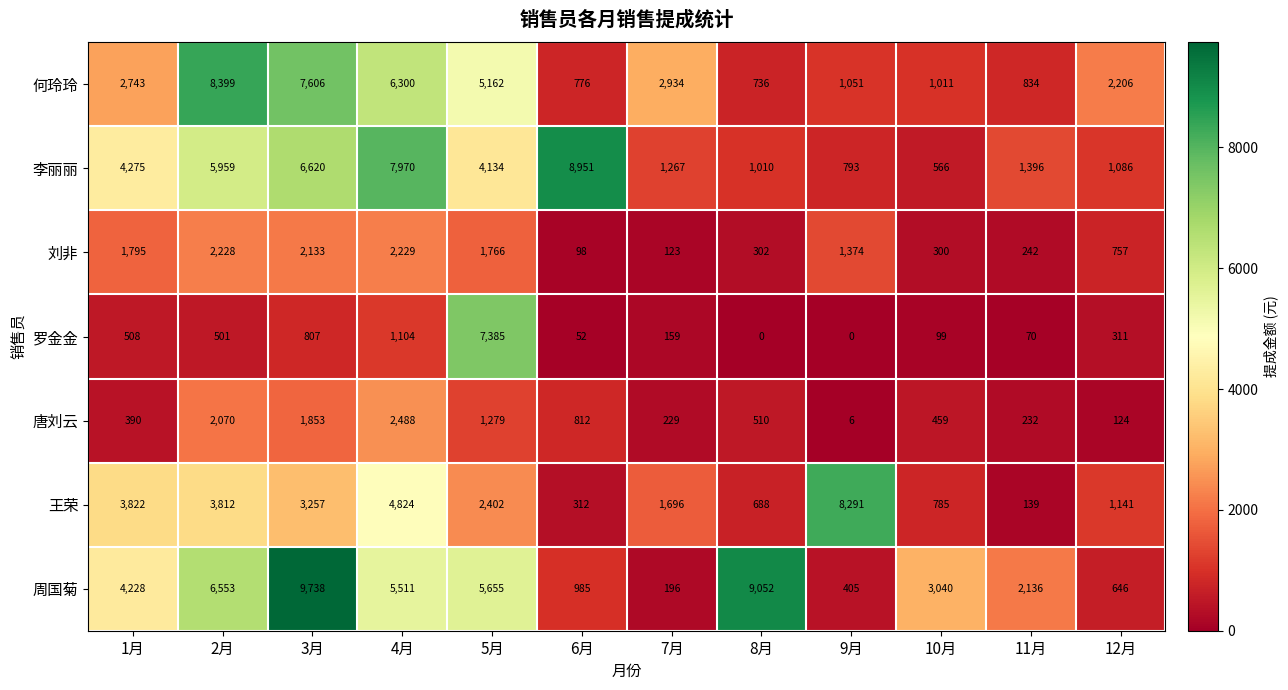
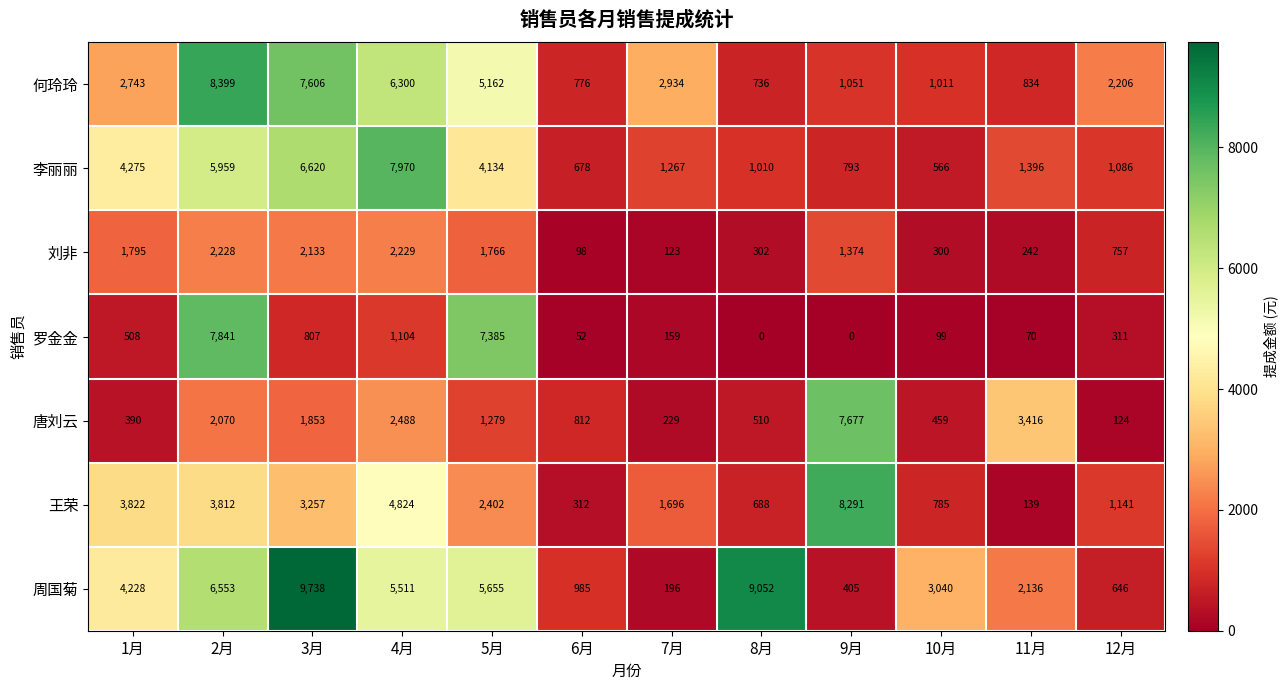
  {
    "何玲玲": {
      "1月": "2,743",
      "2月": "8,399",
      "3月": "7,606",
      "4月": "6,300",
      "5月": "5,162",
      "6月": "776",
      "7月": "2,934",
      "8月": "736",
      "9月": "1,051",
      "10月": "1,011",
      "11月": "834",
      "12月": "2,206"
    },
    "李丽丽": {
      "1月": "4,275",
      "2月": "5,959",
      "3月": "6,620",
      "4月": "7,970",
      "5月": "4,134",
-     "6月": "8,951",
+     "6月": "678",
      "7月": "1,267",
      "8月": "1,010",
      "9月": "793",
      "10月": "566",
      "11月": "1,396",
      "12月": "1,086"
    },
    "刘非": {
      "1月": "1,795",
      "2月": "2,228",
      "3月": "2,133",
      "4月": "2,229",
      "5月": "1,766",
      "6月": "98",
      "7月": "123",
      "8月": "302",
      "9月": "1,374",
      "10月": "300",
      "11月": "242",
      "12月": "757"
    },
    "罗金金": {
      "1月": "508",
-     "2月": "501",
+     "2月": "7,841",
      "3月": "807",
      "4月": "1,104",
      "5月": "7,385",
      "6月": "52",
      "7月": "159",
      "8月": "0",
      "9月": "0",
      "10月": "99",
      "11月": "70",
      "12月": "311"
    },
    "唐刘云": {
      "1月": "390",
      "2月": "2,070",
      "3月": "1,853",
      "4月": "2,488",
      "5月": "1,279",
      "6月": "812",
      "7月": "229",
      "8月": "510",
-     "9月": "6",
+     "9月": "7,677",
      "10月": "459",
-     "11月": "232",
+     "11月": "3,416",
      "12月": "124"
    },
    "王荣": {
      "1月": "3,822",
      "2月": "3,812",
      "3月": "3,257",
      "4月": "4,824",
      "5月": "2,402",
      "6月": "312",
      "7月": "1,696",
      "8月": "688",
      "9月": "8,291",
      "10月": "785",
      "11月": "139",
      "12月": "1,141"
    },
    "周国菊": {
      "1月": "4,228",
      "2月": "6,553",
      "3月": "9,738",
      "4月": "5,511",
      "5月": "5,655",
      "6月": "985",
      "7月": "196",
      "8月": "9,052",
      "9月": "405",
      "10月": "3,040",
      "11月": "2,136",
      "12月": "646"
    }
  }
